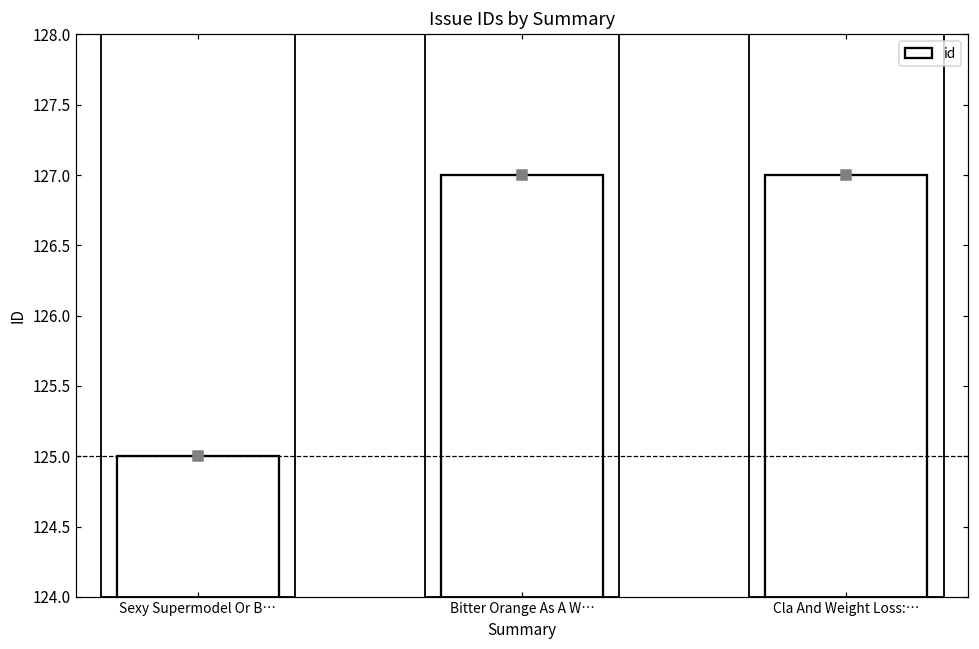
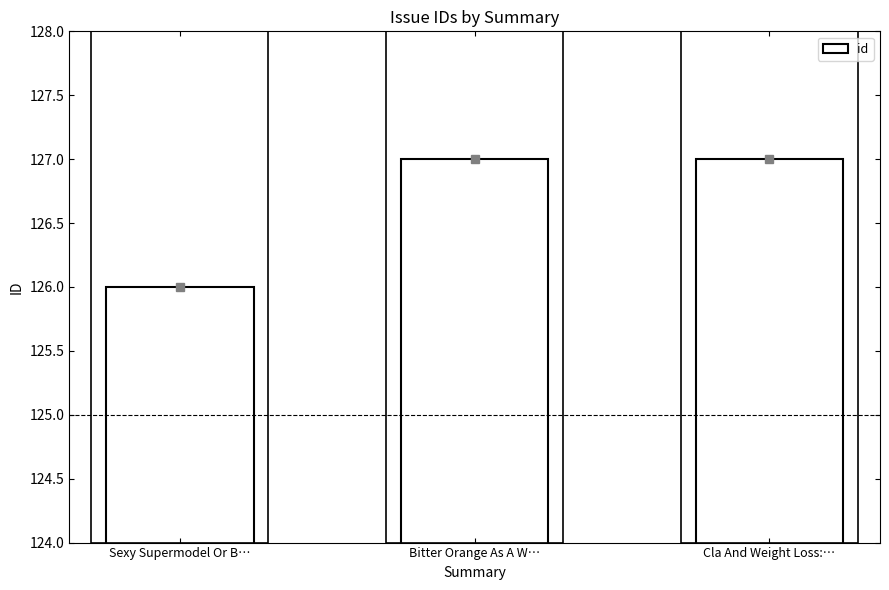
  {
    "id": {
-     "Sexy Supermodel Or B…": 125,
+     "Sexy Supermodel Or B…": 126,
      "Bitter Orange As A W…": 127,
      "Cla And Weight Loss:…": 127
    }
  }
